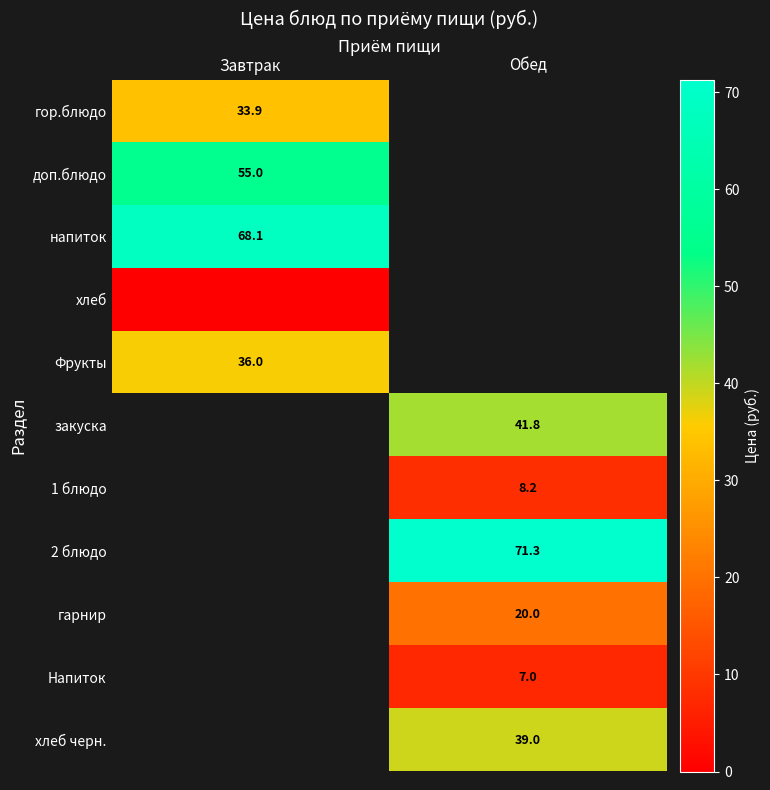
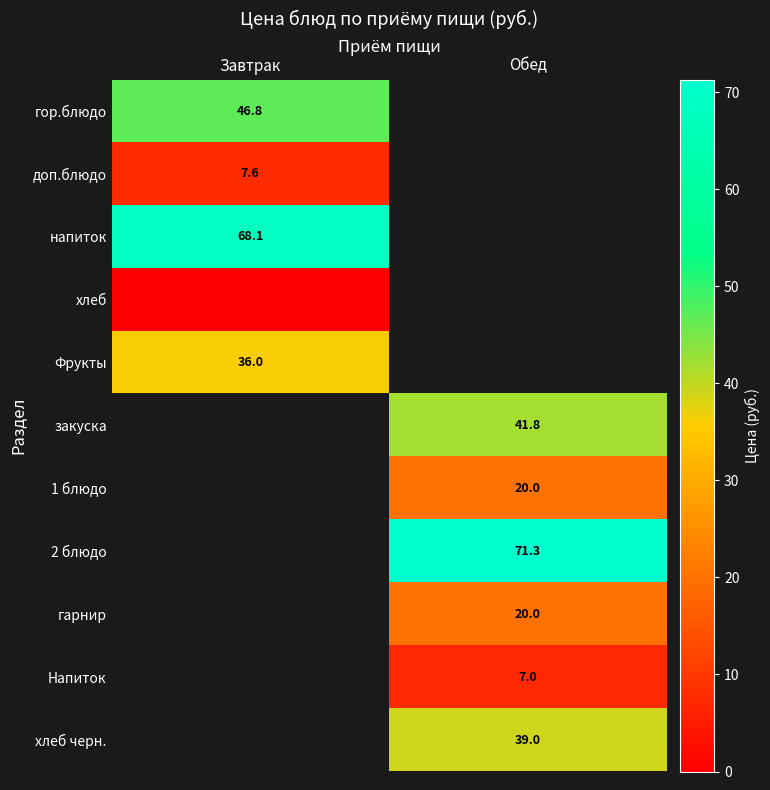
  {
    "гор.блюдо": {
-     "Завтрак": 33.9
+     "Завтрак": 46.8
    },
    "доп.блюдо": {
-     "Завтрак": 55.0
+     "Завтрак": 7.6
    },
    "напиток": {
      "Завтрак": 68.1
    },
    "Фрукты": {
      "Завтрак": 36.0
    },
    "закуска": {
      "Обед": 41.8
    },
    "1 блюдо": {
-     "Обед": 8.2
+     "Обед": 20.0
    },
    "2 блюдо": {
      "Обед": 71.3
    },
    "гарнир": {
      "Обед": 20.0
    },
    "Напиток": {
      "Обед": 7.0
    },
    "хлеб черн.": {
      "Обед": 39.0
    }
  }
